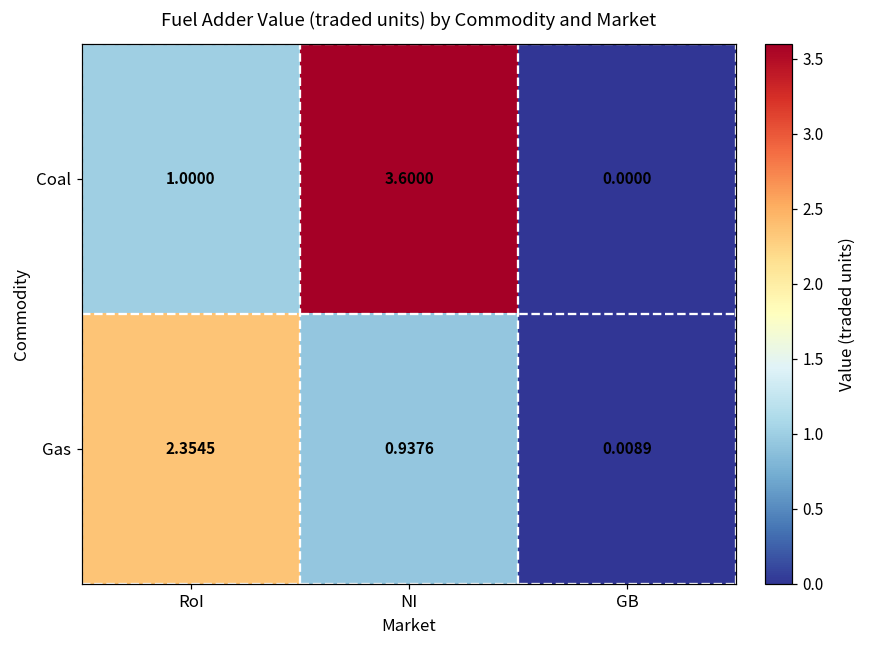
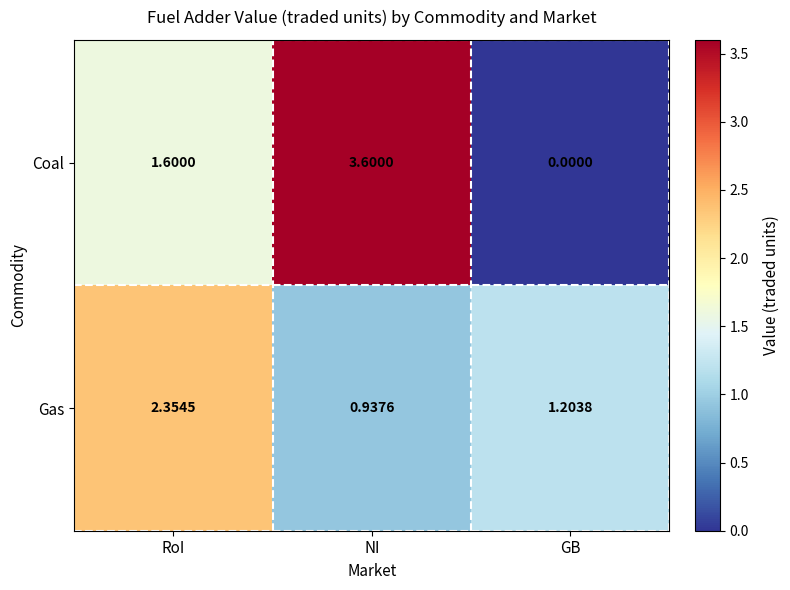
  {
    "Coal": {
-     "RoI": 1.0000,
+     "RoI": 1.6000,
      "NI": 3.6000,
      "GB": 0.0000
    },
    "Gas": {
      "RoI": 2.3545,
      "NI": 0.9376,
-     "GB": 0.0089
+     "GB": 1.2038
    }
  }
